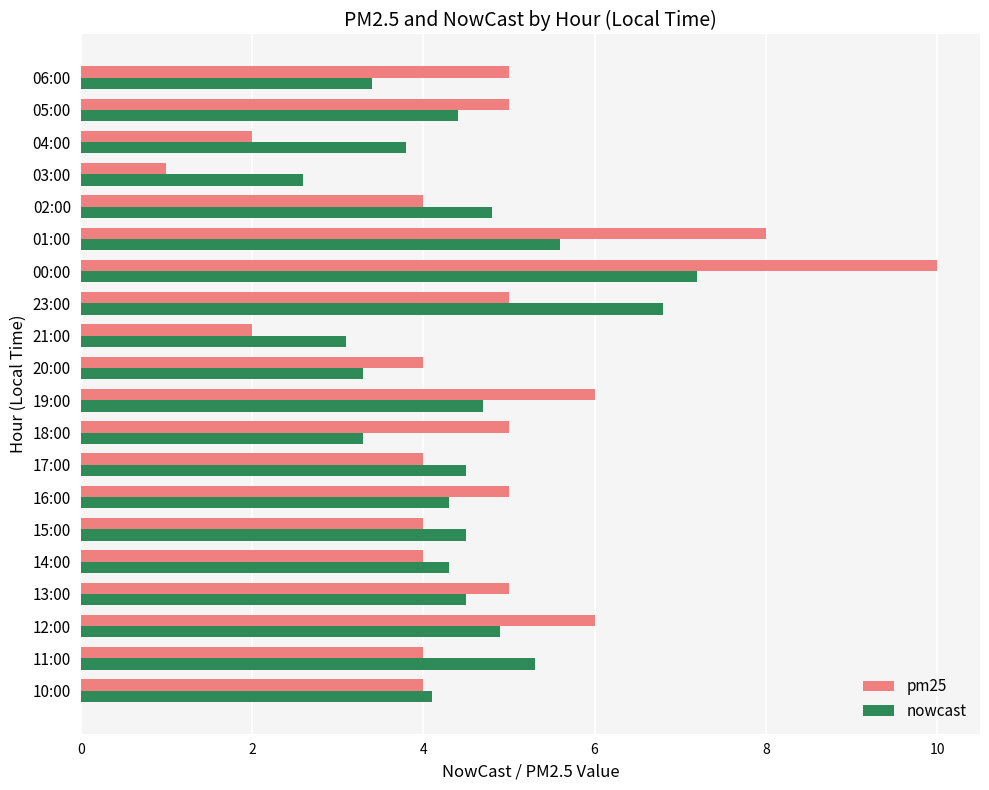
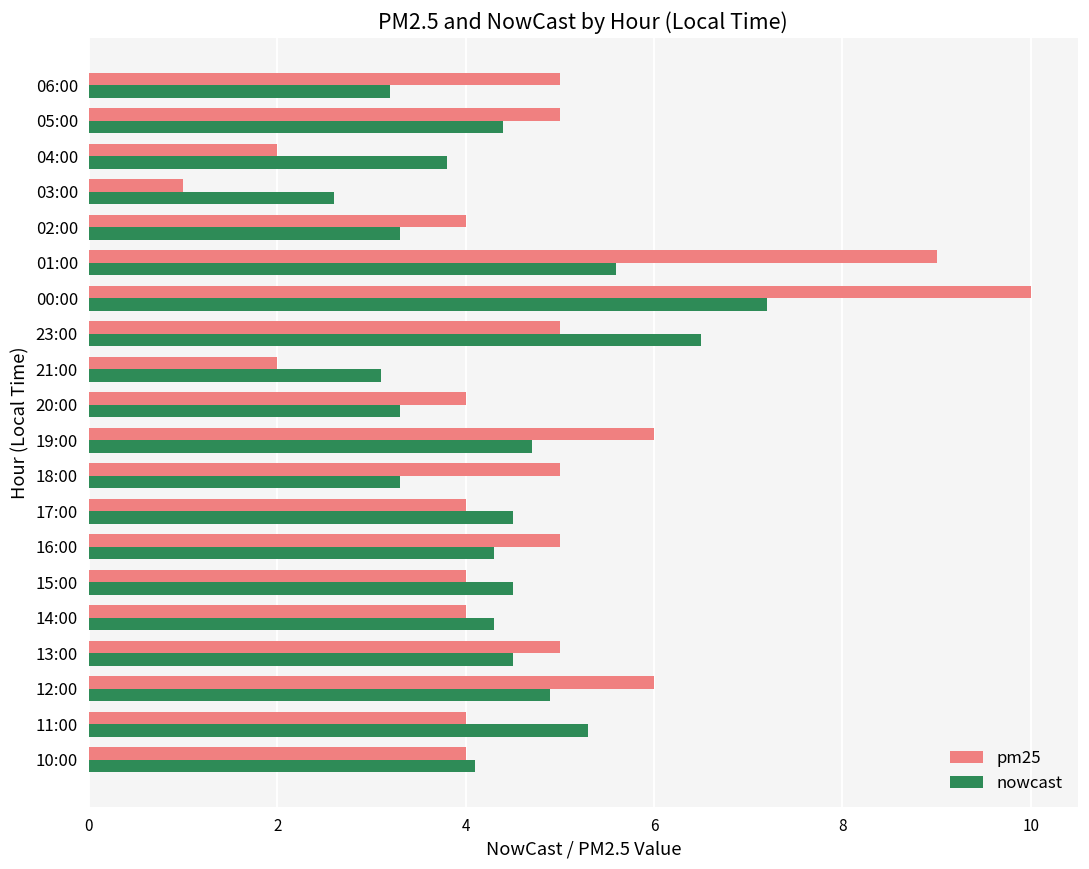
  {
    "pm25": {
      "06:00": 5,
      "05:00": 5,
      "04:00": 2,
      "03:00": 1,
      "02:00": 4,
-     "01:00": 8,
+     "01:00": 9,
      "00:00": 10,
      "23:00": 5,
      "21:00": 2,
      "20:00": 4,
      "19:00": 6,
      "18:00": 5,
      "17:00": 4,
      "16:00": 5,
      "15:00": 4,
      "14:00": 4,
      "13:00": 5,
      "12:00": 6,
      "11:00": 4,
      "10:00": 4
    },
    "nowcast": {
-     "06:00": 3.4,
+     "06:00": 3.2,
      "05:00": 4.4,
      "04:00": 3.8,
      "03:00": 2.6,
-     "02:00": 4.8,
+     "02:00": 3.3,
      "01:00": 5.6,
      "00:00": 7.2,
-     "23:00": 6.8,
+     "23:00": 6.5,
      "21:00": 3.1,
      "20:00": 3.3,
      "19:00": 4.7,
      "18:00": 3.3,
      "17:00": 4.5,
      "16:00": 4.3,
      "15:00": 4.5,
      "14:00": 4.3,
      "13:00": 4.5,
      "12:00": 4.9,
      "11:00": 5.3,
      "10:00": 4.1
    }
  }
